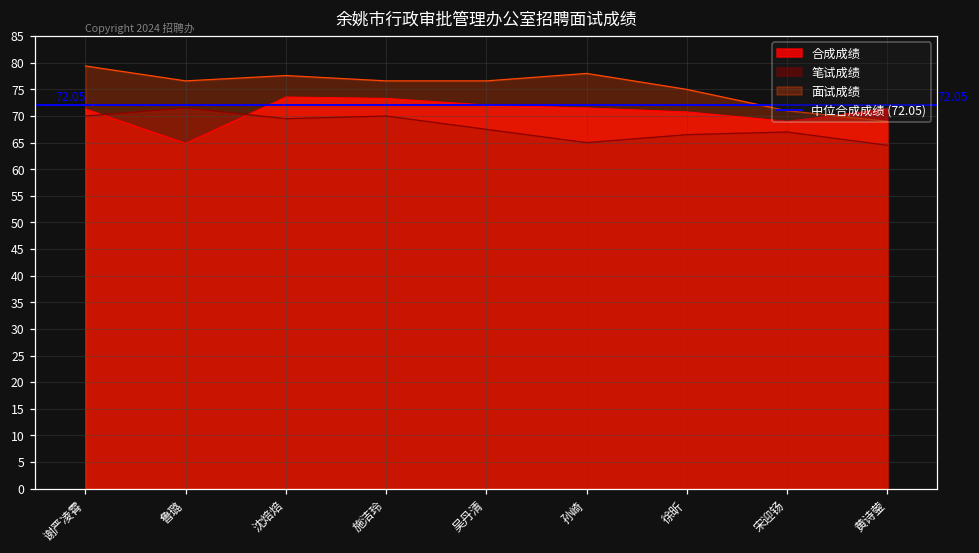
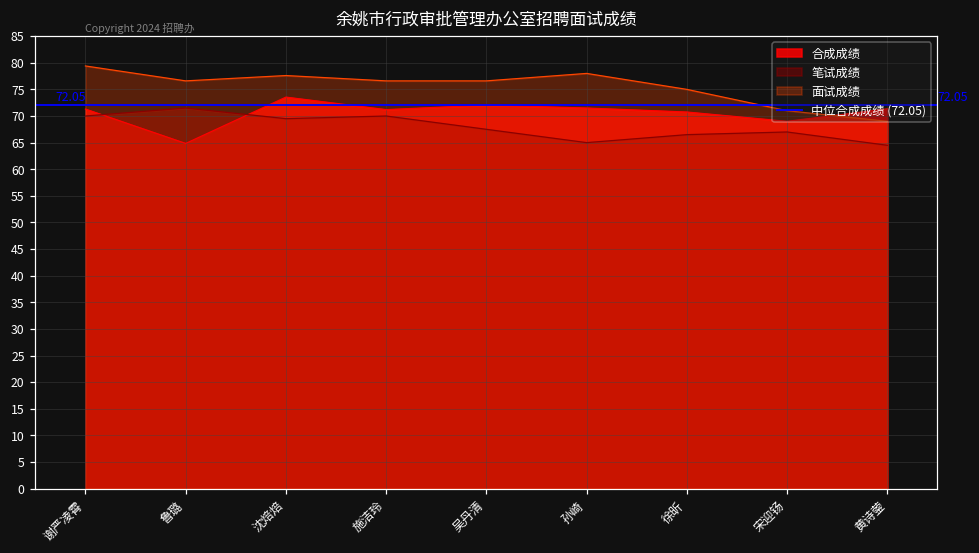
  {
    "合成成绩": {
      "鲁璐": 65,
      "沈焙焙": 74,
-     "施洁玲": 73,
+     "施洁玲": 71,
      "吴丹清": 72,
      "孙崎": 72,
      "徐昕": 71,
      "宋迎钖": 69
    }
  }
